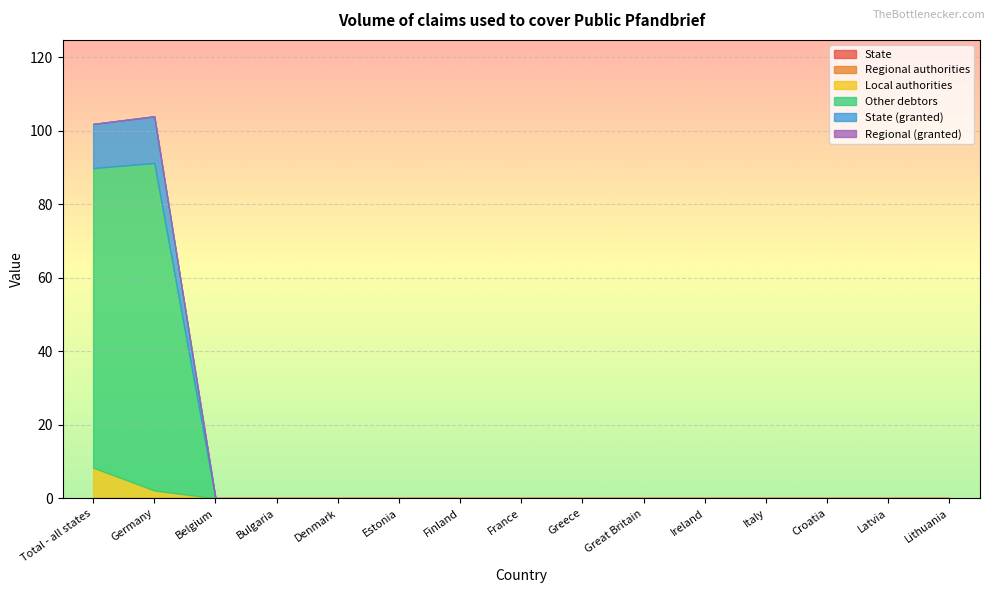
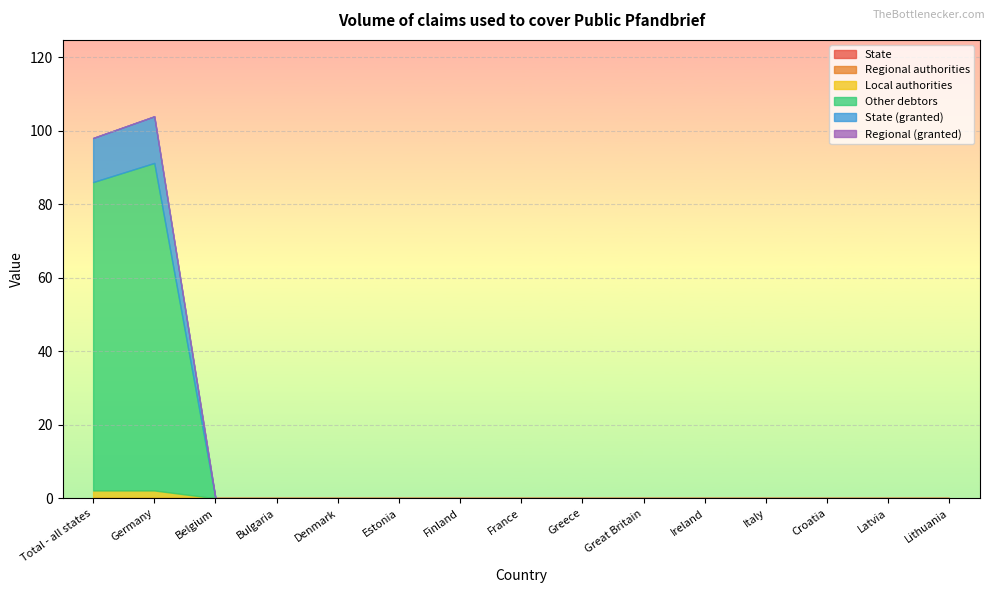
  {
    "Regional authorities": {
      "Total - all states": 0,
      "Germany": 0
    },
    "Local authorities": {
-     "Total - all states": 8,
+     "Total - all states": 2,
      "Germany": 2
    },
    "Other debtors": {
-     "Total - all states": 81,
+     "Total - all states": 84,
      "Germany": 89
    }
  }
